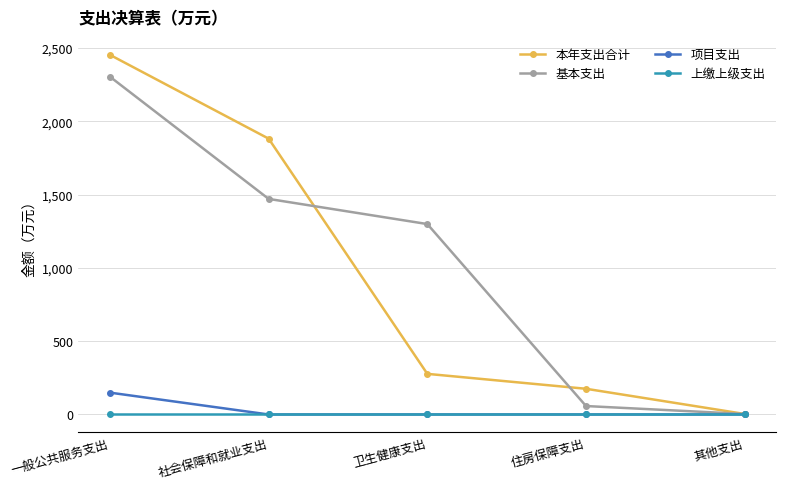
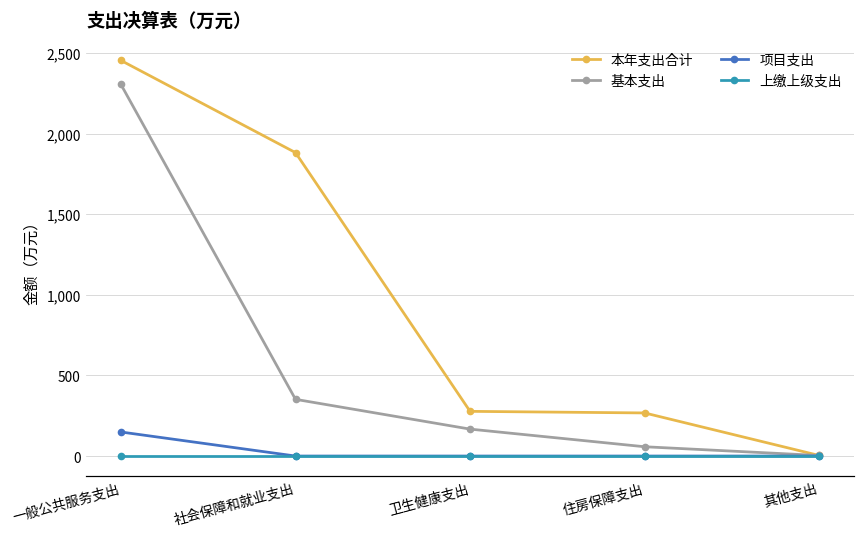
  {
    "本年支出合计": {
      "一般公共服务支出": "2,450",
      "社会保障和就业支出": "1,880",
      "卫生健康支出": "280",
-     "住房保障支出": "180"
+     "住房保障支出": "270"
    },
    "基本支出": {
      "一般公共服务支出": "2,300",
-     "社会保障和就业支出": "1,470",
-     "卫生健康支出": "1,300",
+     "社会保障和就业支出": "350",
+     "卫生健康支出": "170",
      "住房保障支出": "60"
    }
  }
